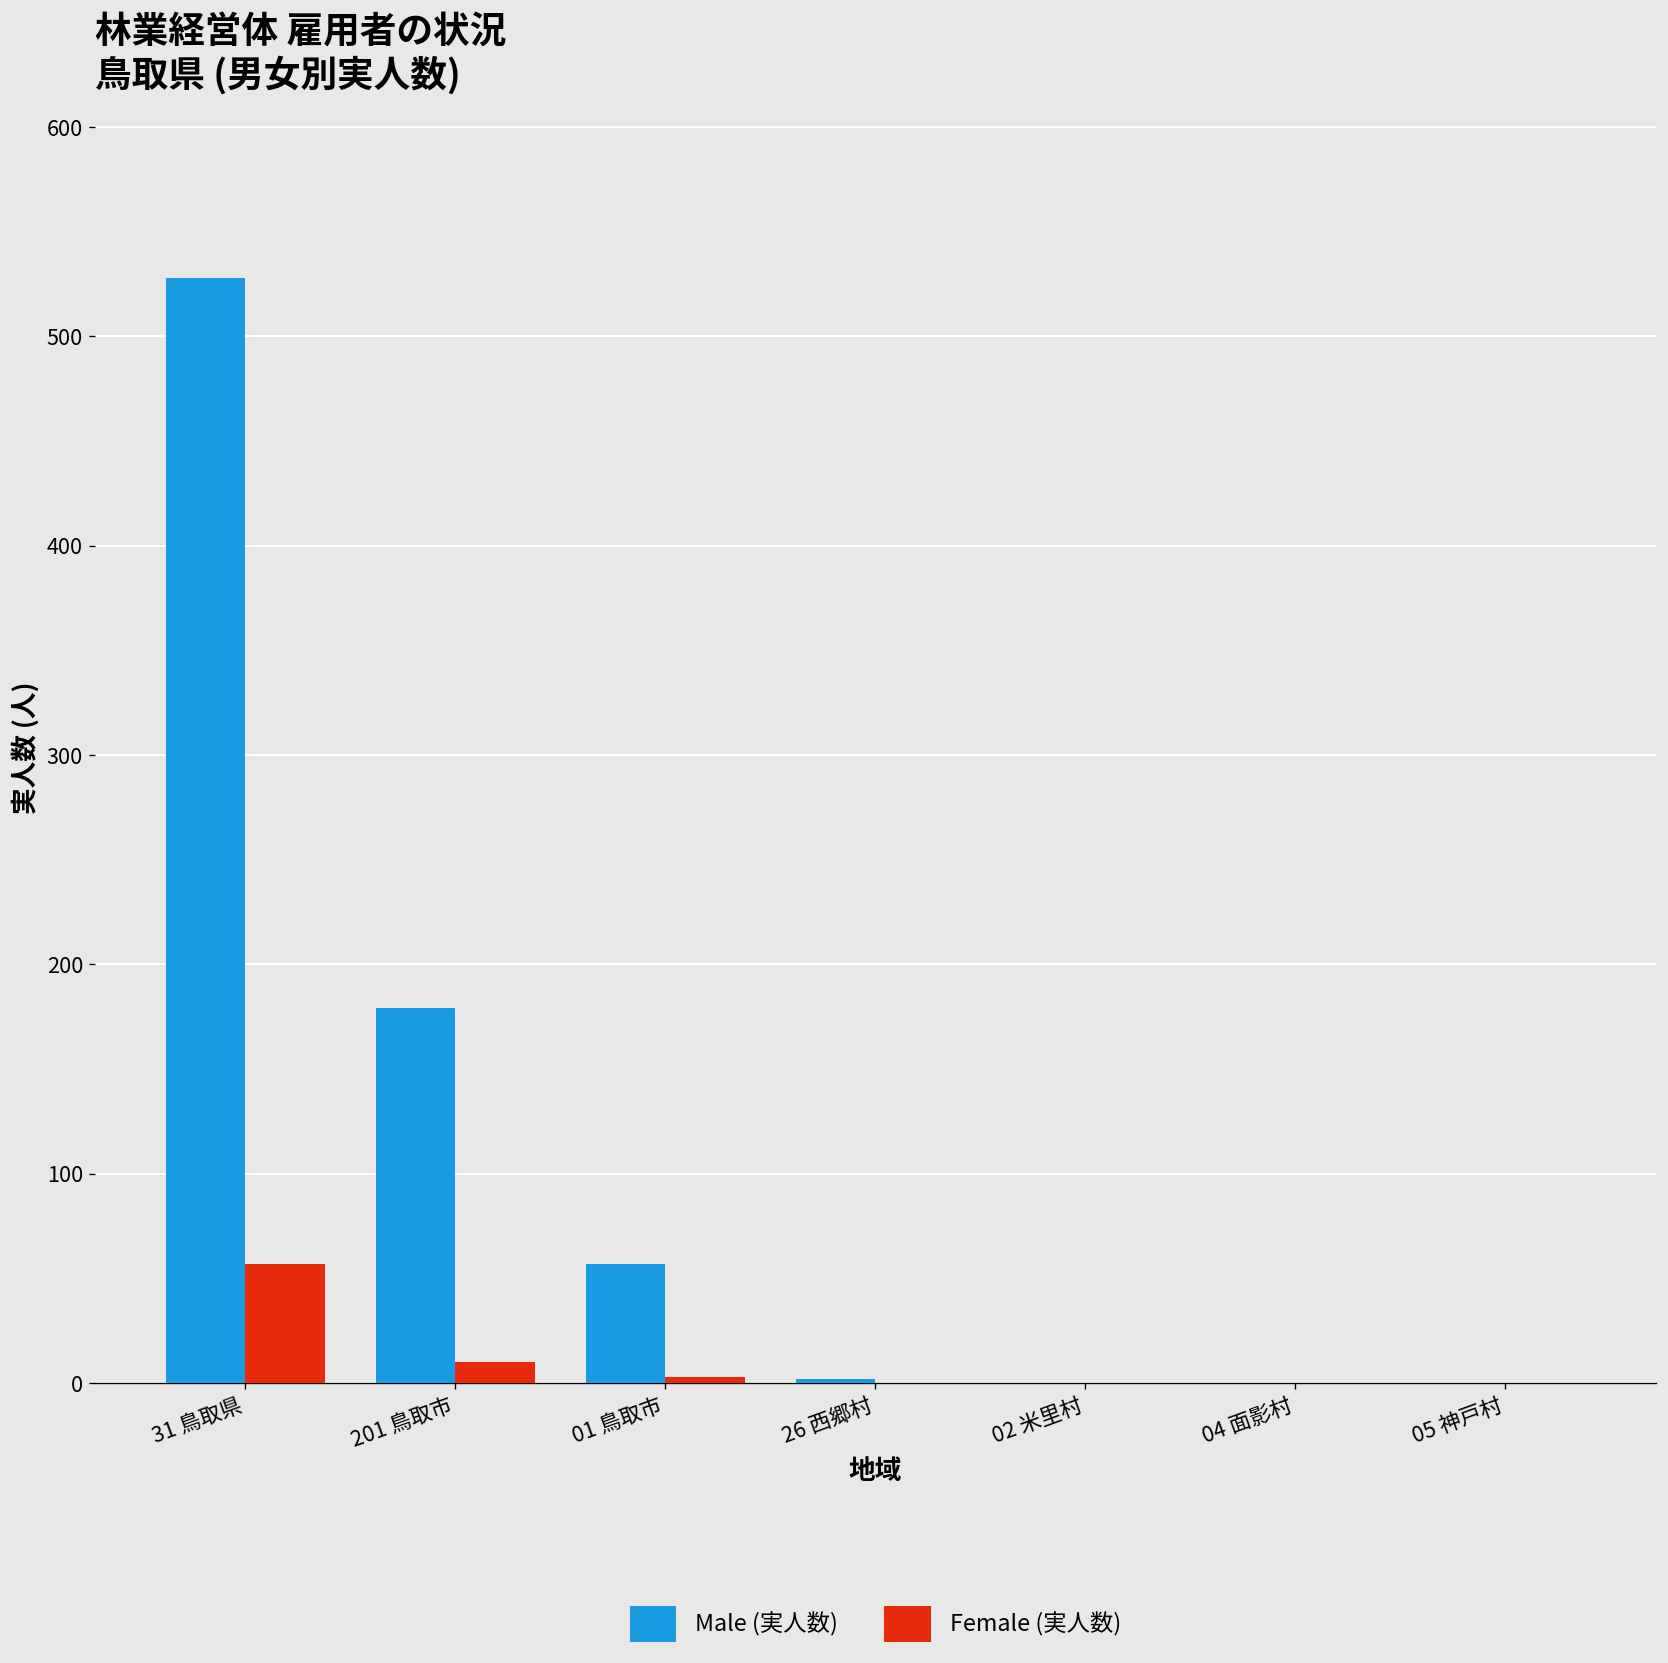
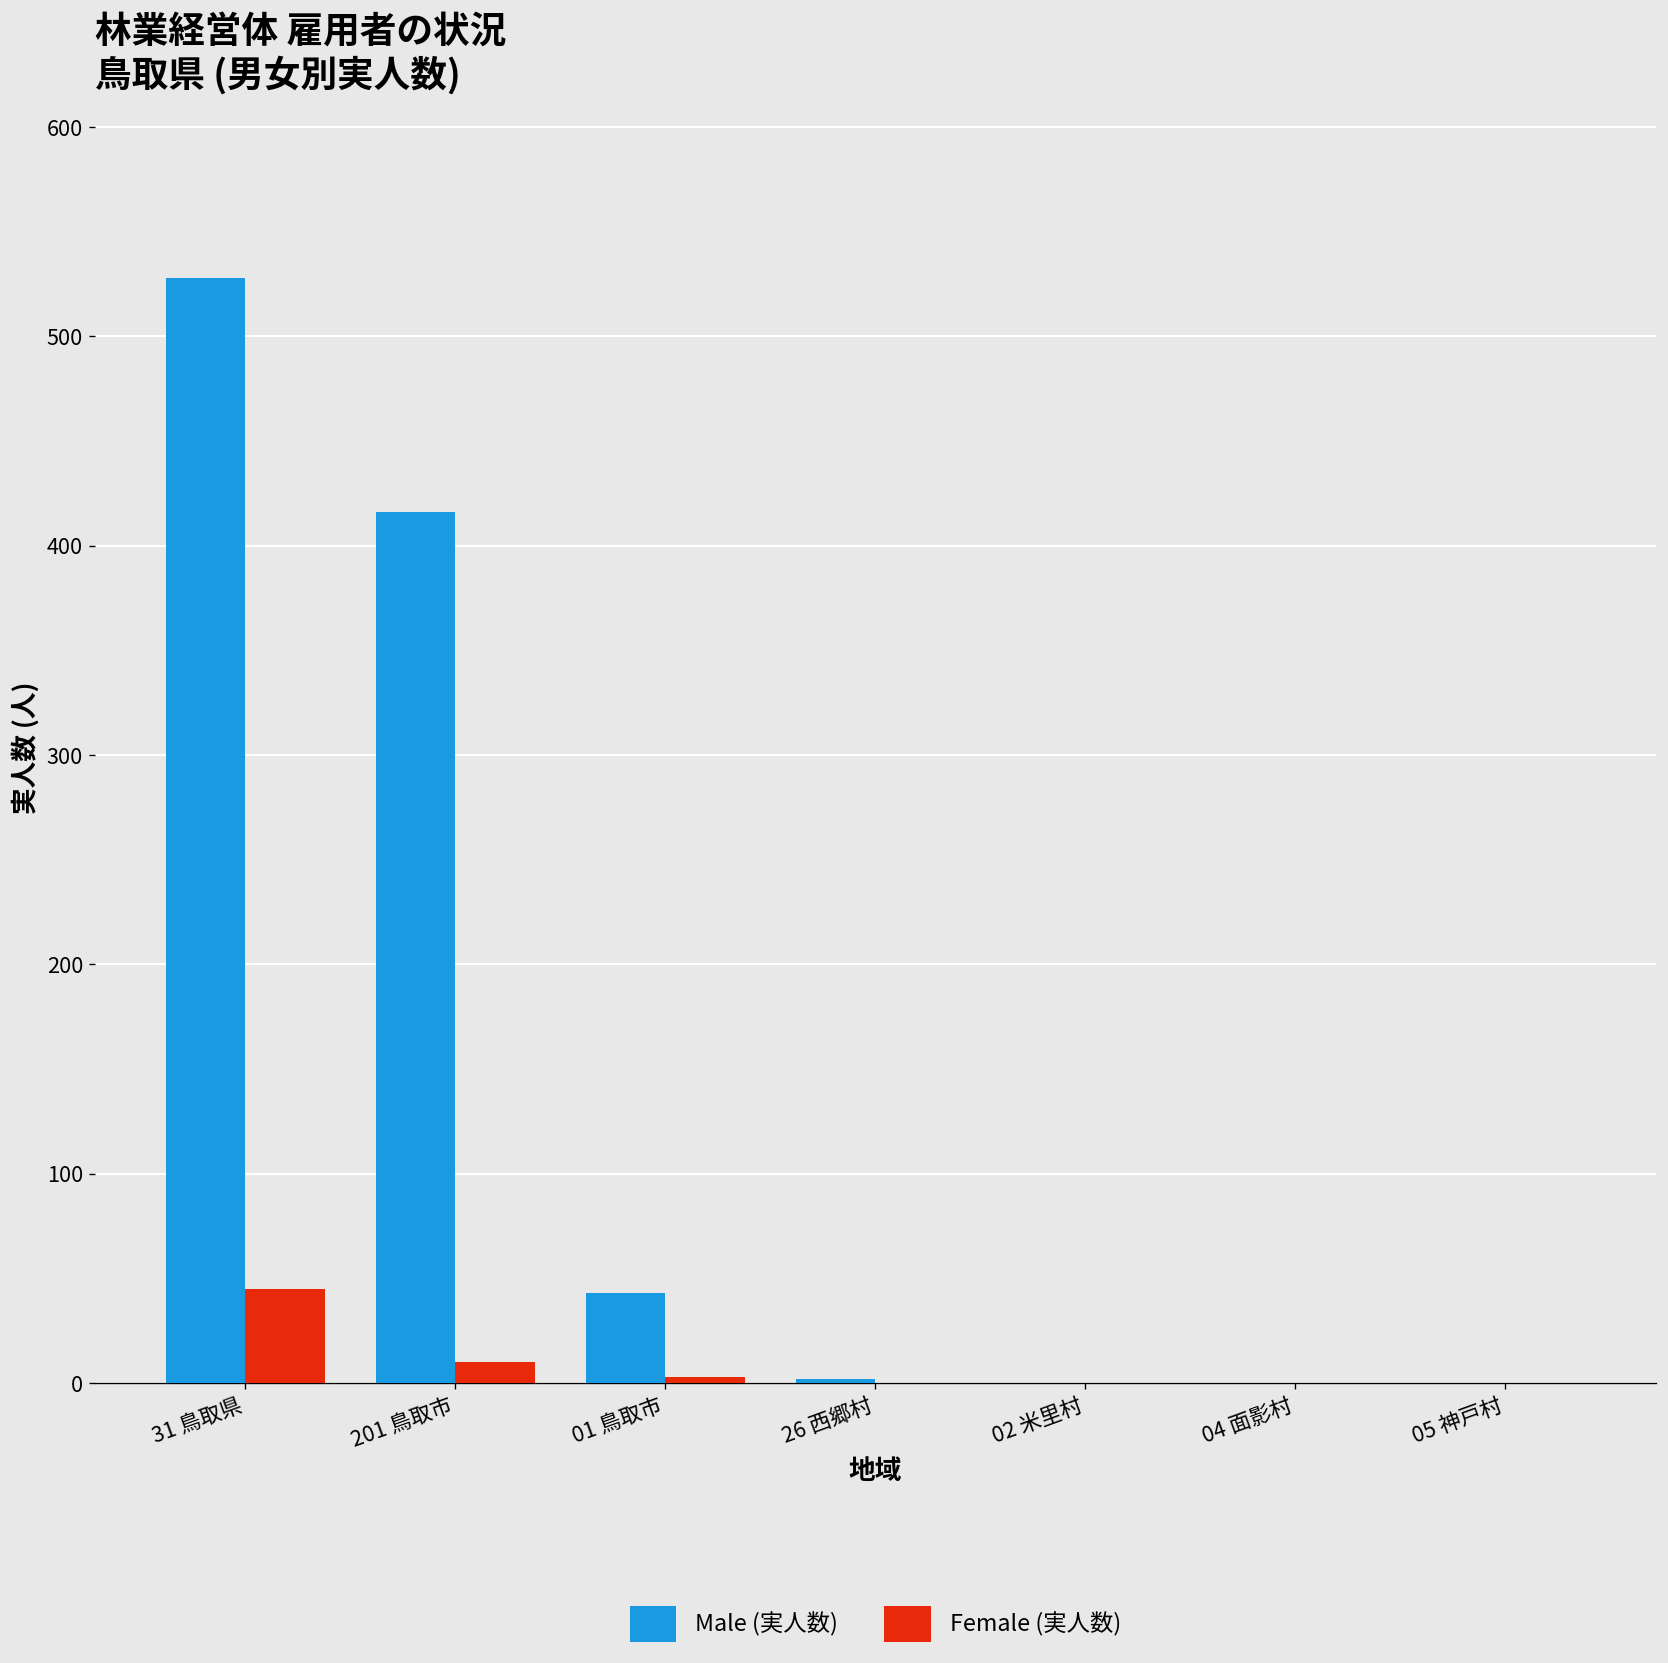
  {
    "Male (実人数)": {
      "31 鳥取県": 528,
-     "201 鳥取市": 179,
-     "01 鳥取市": 57,
+     "201 鳥取市": 416,
+     "01 鳥取市": 43,
      "26 西郷村": 2,
      "02 米里村": 0,
      "04 面影村": 0,
      "05 神戸村": 0
    },
    "Female (実人数)": {
-     "31 鳥取県": 57,
+     "31 鳥取県": 45,
      "201 鳥取市": 10,
      "01 鳥取市": 3,
      "26 西郷村": 0,
      "02 米里村": 0,
      "04 面影村": 0,
      "05 神戸村": 0
    }
  }
